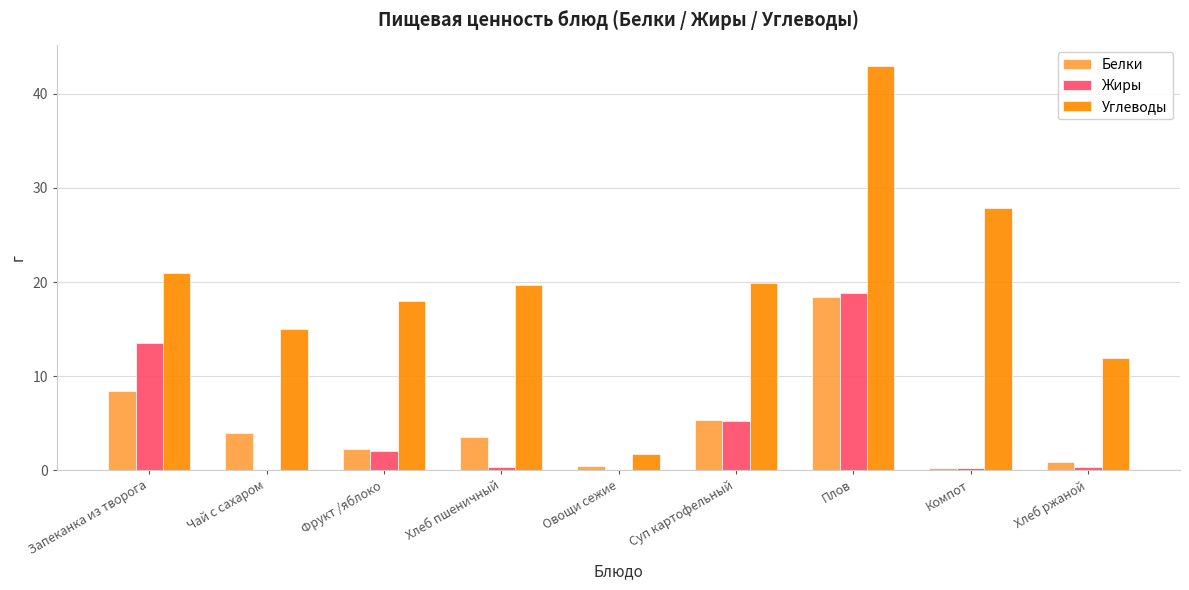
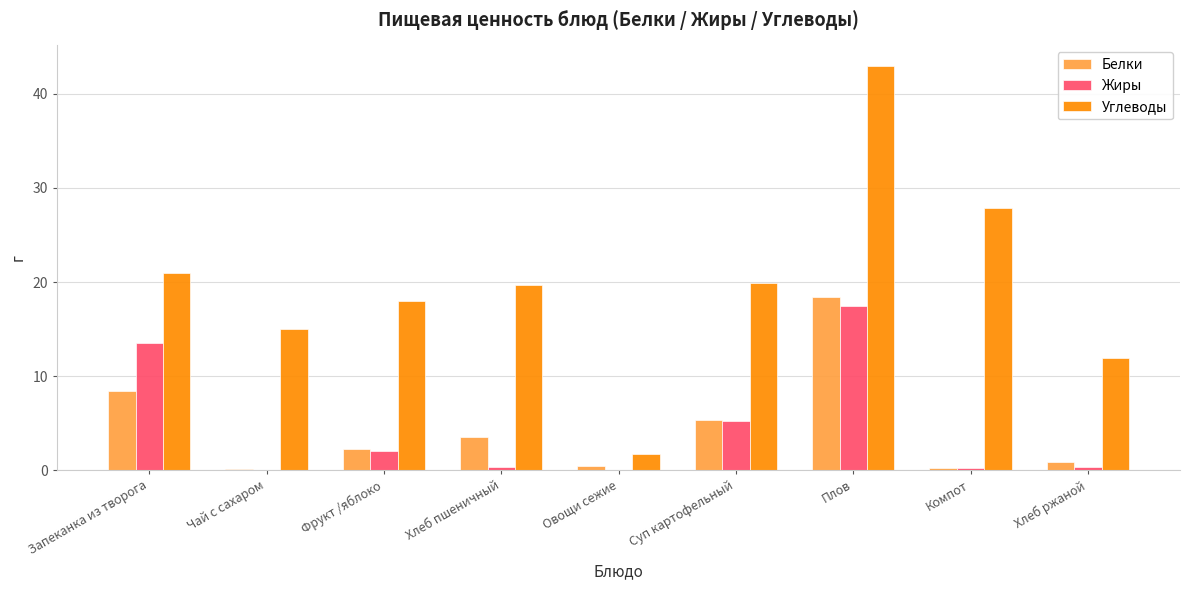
  {
    "Белки": {
      "Запеканка из творога": 8,
-     "Чай с сахаром": 4,
+     "Чай с сахаром": 0,
      "Фрукт /яблоко": 2,
      "Хлеб пшеничный": 4,
      "Овощи сежие": 0,
      "Суп картофельный": 5,
      "Плов": 18,
      "Хлеб ржаной": 1
    },
    "Жиры": {
      "Запеканка из творога": 14,
      "Фрукт /яблоко": 2,
      "Хлеб пшеничный": 0,
      "Овощи сежие": 0,
      "Суп картофельный": 5,
-     "Плов": 19,
+     "Плов": 17,
      "Хлеб ржаной": 0
    },
    "Углеводы": {
      "Запеканка из творога": 21,
      "Чай с сахаром": 15,
      "Фрукт /яблоко": 18,
      "Хлеб пшеничный": 20,
      "Овощи сежие": 2,
      "Суп картофельный": 20,
      "Плов": 43,
      "Компот": 28,
      "Хлеб ржаной": 12
    }
  }
